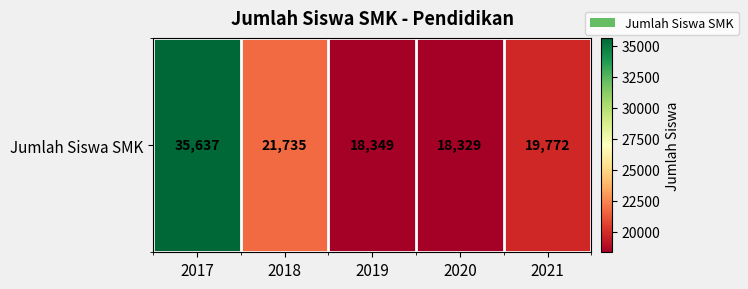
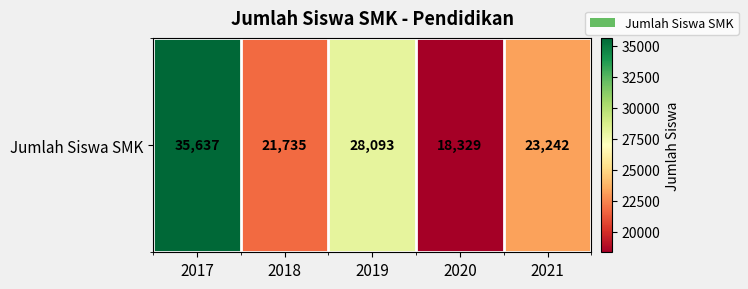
  {
    "Jumlah Siswa SMK": {
      "2017": "35,637",
      "2018": "21,735",
-     "2019": "18,349",
+     "2019": "28,093",
      "2020": "18,329",
-     "2021": "19,772"
+     "2021": "23,242"
    }
  }
